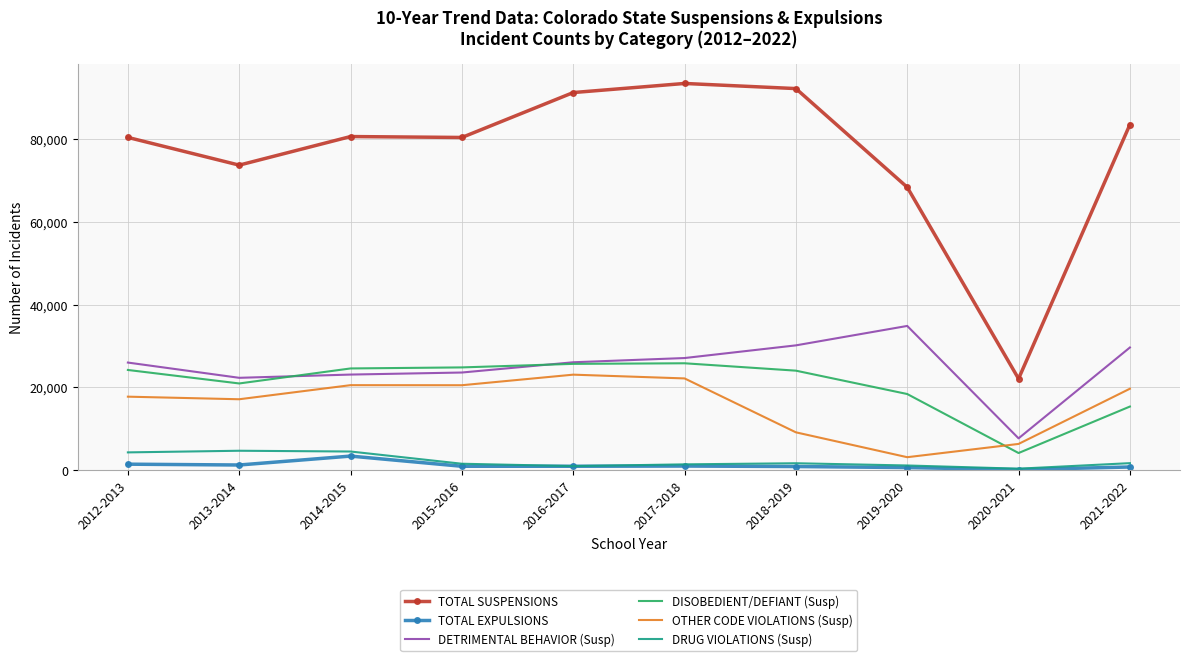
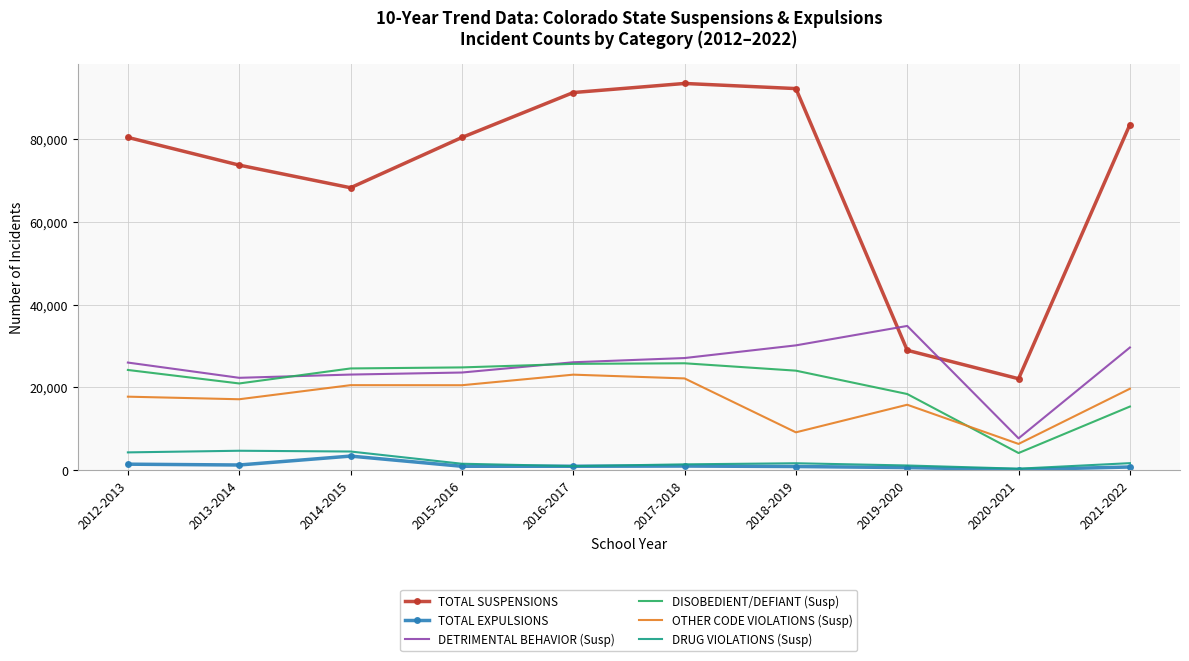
  {
    "TOTAL SUSPENSIONS": {
      "2012-2013": "80,000",
      "2013-2014": "74,000",
-     "2014-2015": "81,000",
+     "2014-2015": "68,000",
      "2015-2016": "80,000",
      "2016-2017": "91,000",
      "2017-2018": "93,000",
      "2018-2019": "92,000",
-     "2019-2020": "68,000",
+     "2019-2020": "29,000",
      "2020-2021": "22,000",
      "2021-2022": "83,000"
    },
    "TOTAL EXPULSIONS": {
      "2012-2013": "1,000",
      "2013-2014": "1,000",
      "2014-2015": "3,000",
      "2018-2019": "1,000",
      "2021-2022": "1,000"
    },
    "DETRIMENTAL BEHAVIOR (Susp)": {
      "2012-2013": "26,000",
      "2013-2014": "22,000",
      "2014-2015": "23,000",
      "2015-2016": "24,000",
      "2017-2018": "27,000",
      "2018-2019": "30,000",
      "2019-2020": "35,000",
      "2020-2021": "8,000",
      "2021-2022": "30,000"
    },
    "OTHER CODE VIOLATIONS (Susp)": {
      "2012-2013": "18,000",
      "2013-2014": "17,000",
      "2014-2015": "21,000",
      "2015-2016": "21,000",
      "2016-2017": "23,000",
      "2017-2018": "22,000",
      "2018-2019": "9,000",
-     "2019-2020": "3,000",
+     "2019-2020": "16,000",
      "2020-2021": "6,000",
      "2021-2022": "20,000"
    }
  }
